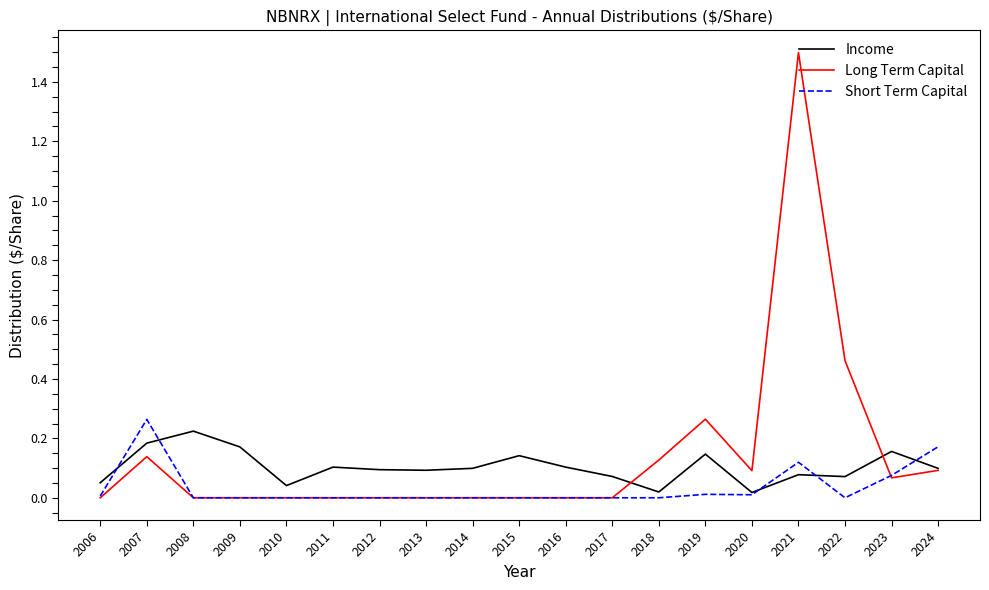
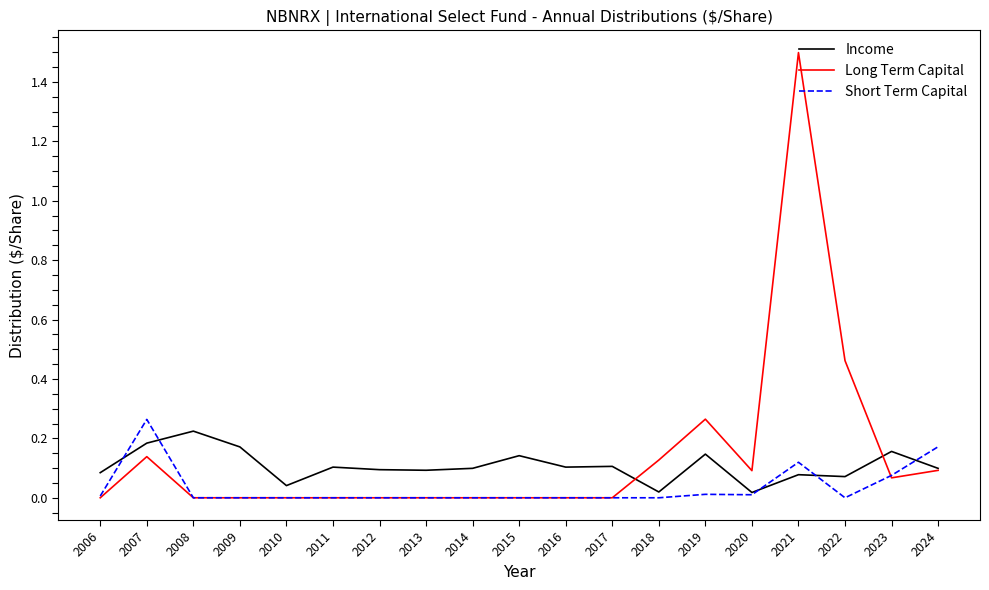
  {
    "Income": {
-     "2006": 0.05,
+     "2006": 0.08,
      "2007": 0.18,
      "2008": 0.22,
      "2009": 0.17,
      "2010": 0.04,
      "2011": 0.10,
      "2012": 0.09,
      "2013": 0.09,
      "2014": 0.10,
      "2015": 0.14,
      "2016": 0.10,
-     "2017": 0.07,
+     "2017": 0.11,
      "2018": 0.02,
      "2019": 0.15,
      "2021": 0.08,
      "2022": 0.07,
      "2023": 0.16
    },
    "Long Term Capital": {
      "2007": 0.14,
      "2018": 0.13,
      "2019": 0.26,
      "2020": 0.09,
      "2021": 1.50,
      "2022": 0.46
    },
    "Short Term Capital": {
      "2007": 0.26,
      "2018": 0.00,
      "2019": 0.01,
      "2021": 0.12,
      "2022": 0.00,
      "2024": 0.17
    }
  }
